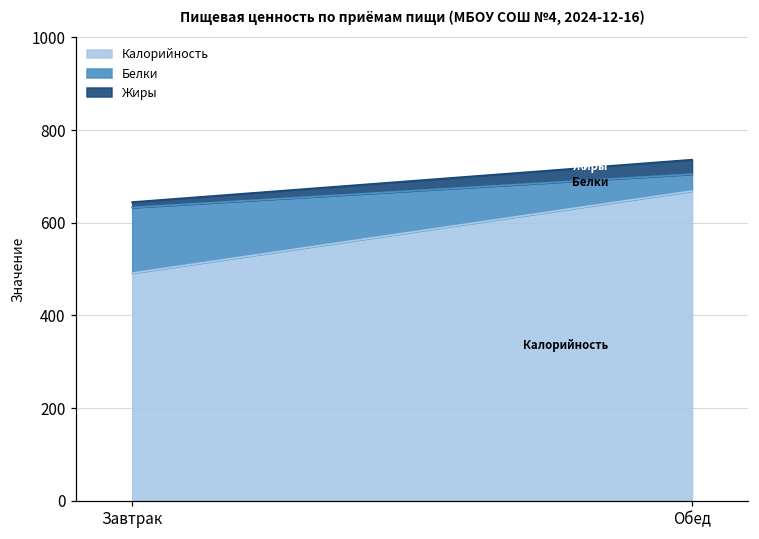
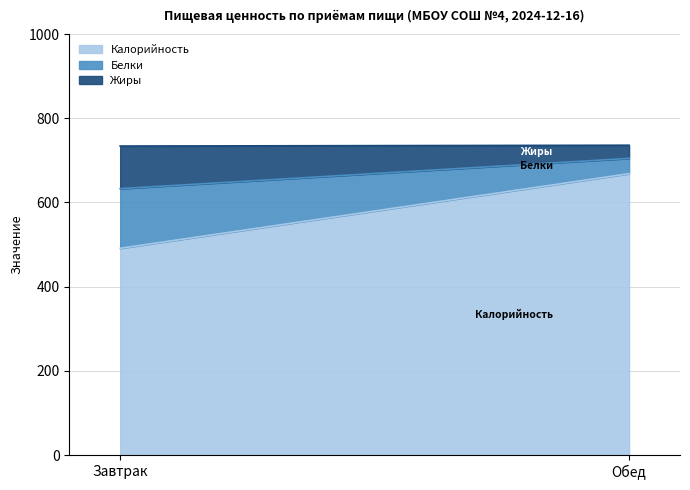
  {
    "Калорийность": {
      "Завтрак": 490,
      "Обед": 670
    },
    "Белки": {
      "Завтрак": 140,
      "Обед": 40
    },
    "Жиры": {
-     "Завтрак": 10,
+     "Завтрак": 100,
      "Обед": 30
    }
  }
